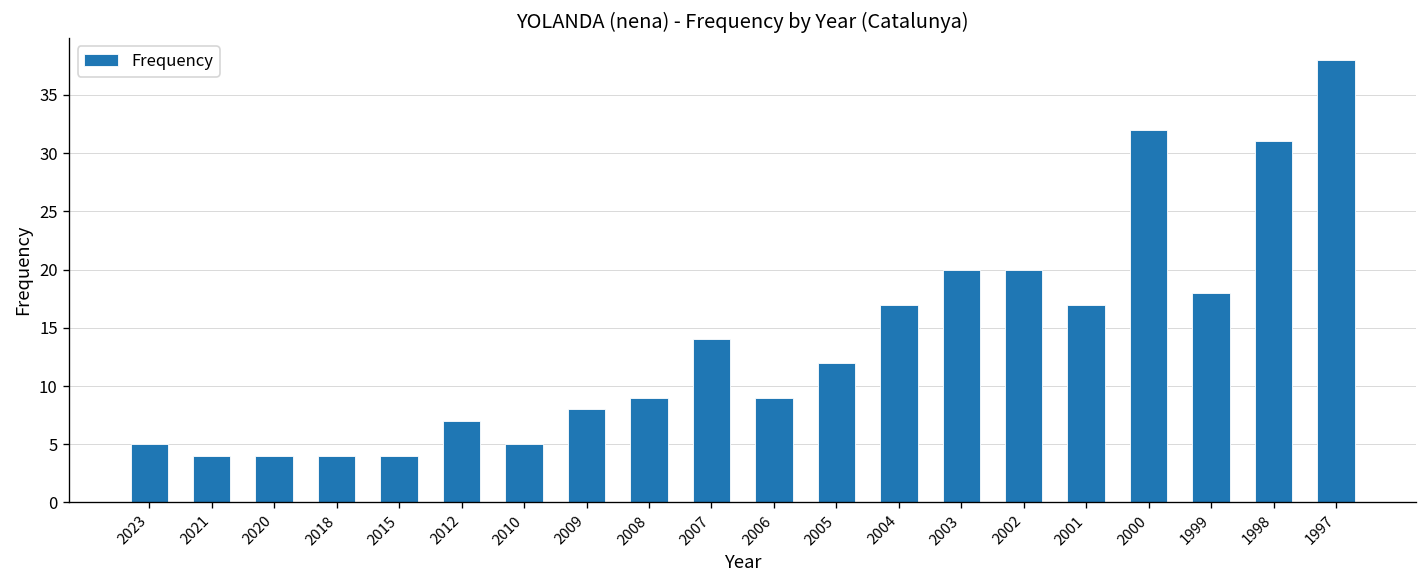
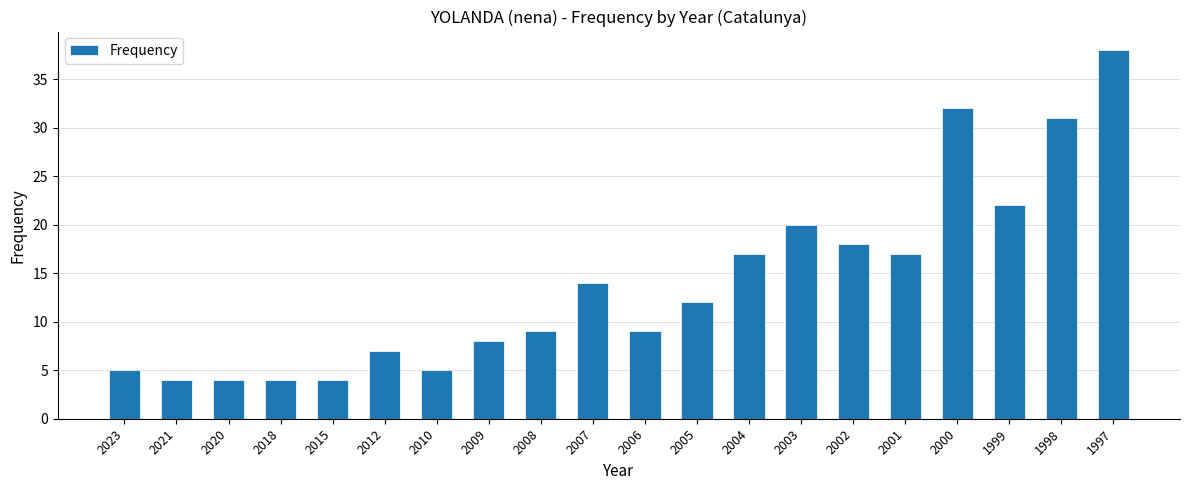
  {
    "2023": 5,
    "2021": 4,
    "2020": 4,
    "2018": 4,
    "2015": 4,
    "2012": 7,
    "2010": 5,
    "2009": 8,
    "2008": 9,
    "2007": 14,
    "2006": 9,
    "2005": 12,
    "2004": 17,
    "2003": 20,
-   "2002": 20,
+   "2002": 18,
    "2001": 17,
    "2000": 32,
-   "1999": 18,
+   "1999": 22,
    "1998": 31,
    "1997": 38
  }
